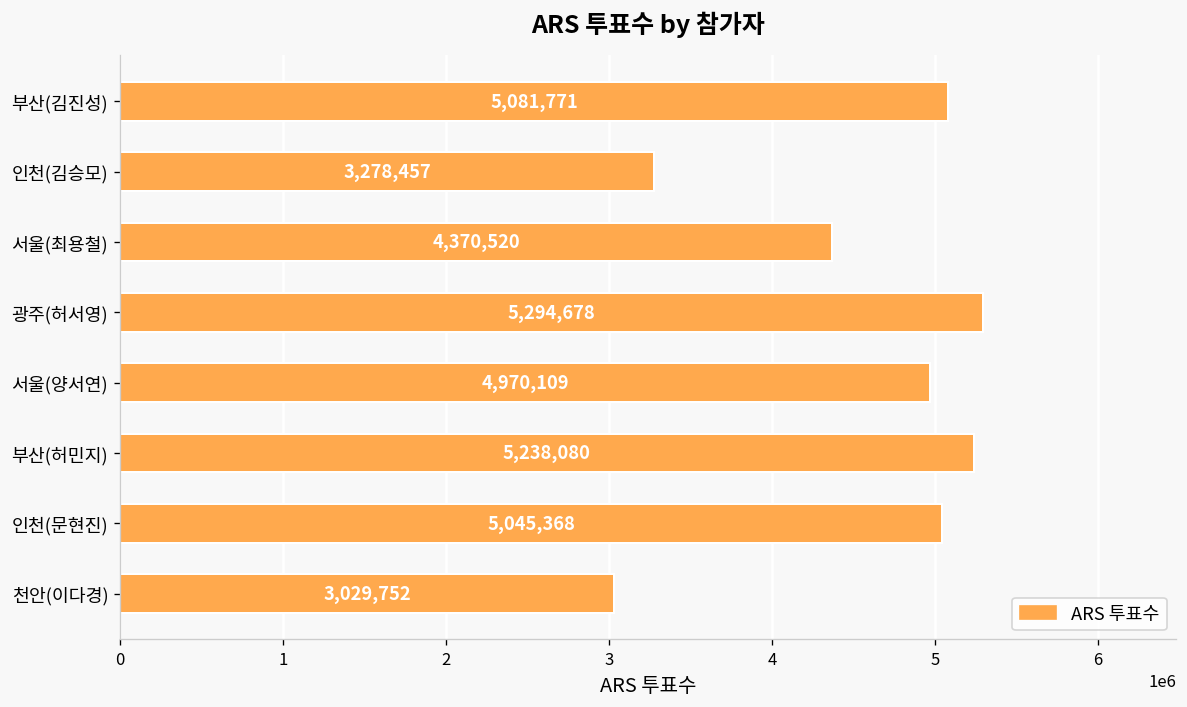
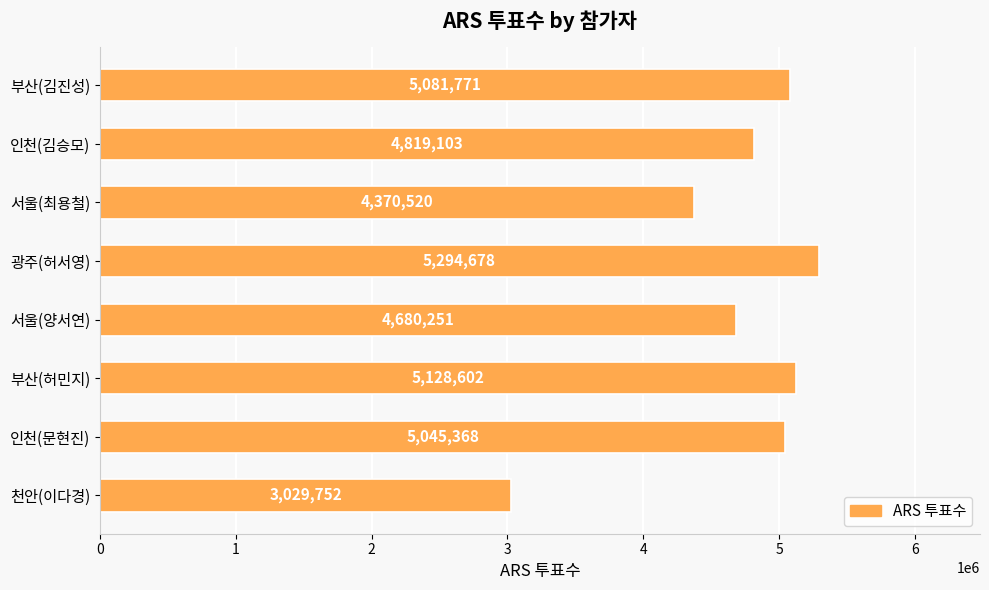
  {
    "부산(김진성)": "5,081,771",
-   "인천(김승모)": "3,278,457",
+   "인천(김승모)": "4,819,103",
    "서울(최용철)": "4,370,520",
    "광주(허서영)": "5,294,678",
-   "서울(양서연)": "4,970,109",
-   "부산(허민지)": "5,238,080",
+   "서울(양서연)": "4,680,251",
+   "부산(허민지)": "5,128,602",
    "인천(문현진)": "5,045,368",
    "천안(이다경)": "3,029,752"
  }
